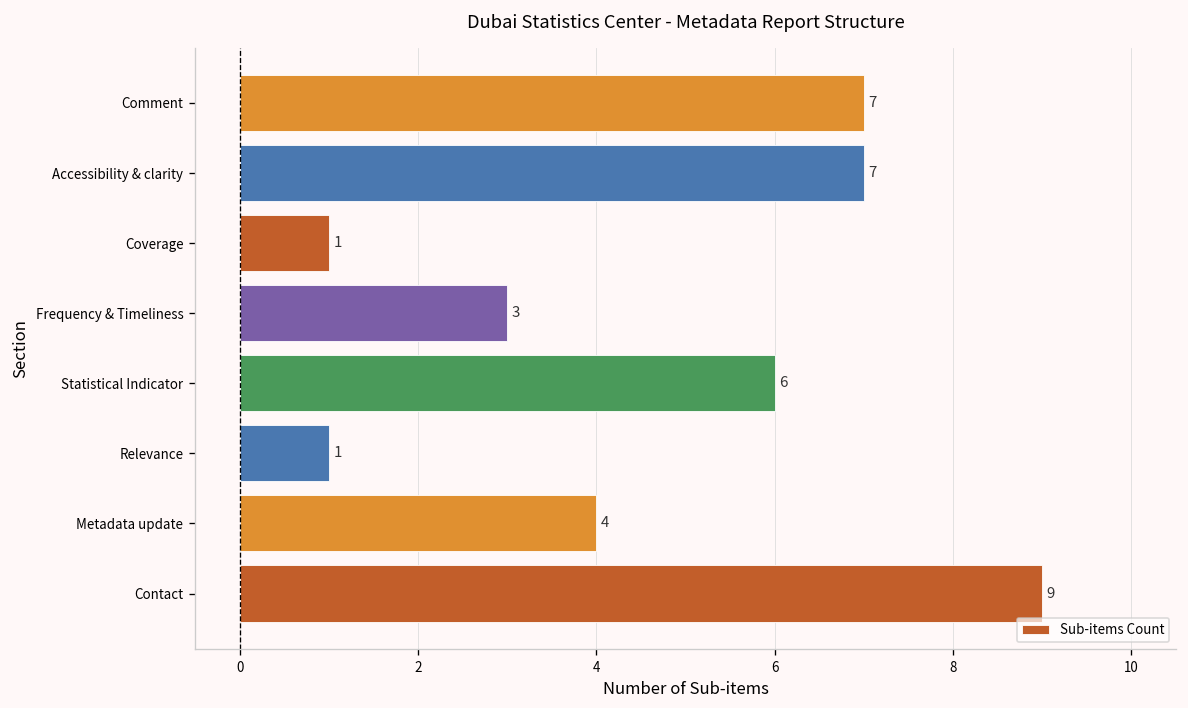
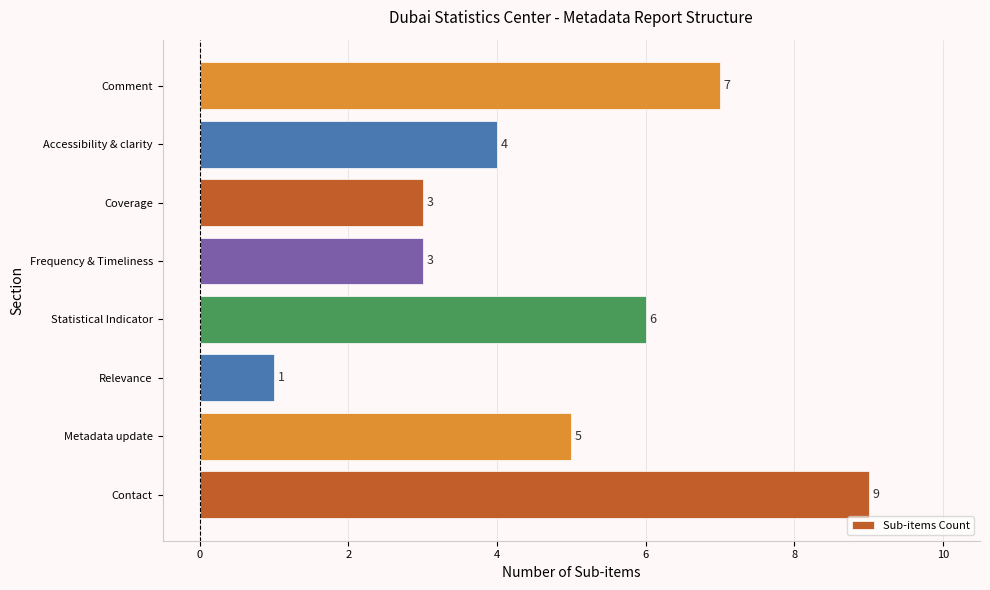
  {
    "Comment": 7,
-   "Accessibility & clarity": 7,
-   "Coverage": 1,
+   "Accessibility & clarity": 4,
+   "Coverage": 3,
    "Frequency & Timeliness": 3,
    "Statistical Indicator": 6,
    "Relevance": 1,
-   "Metadata update": 4,
+   "Metadata update": 5,
    "Contact": 9
  }
